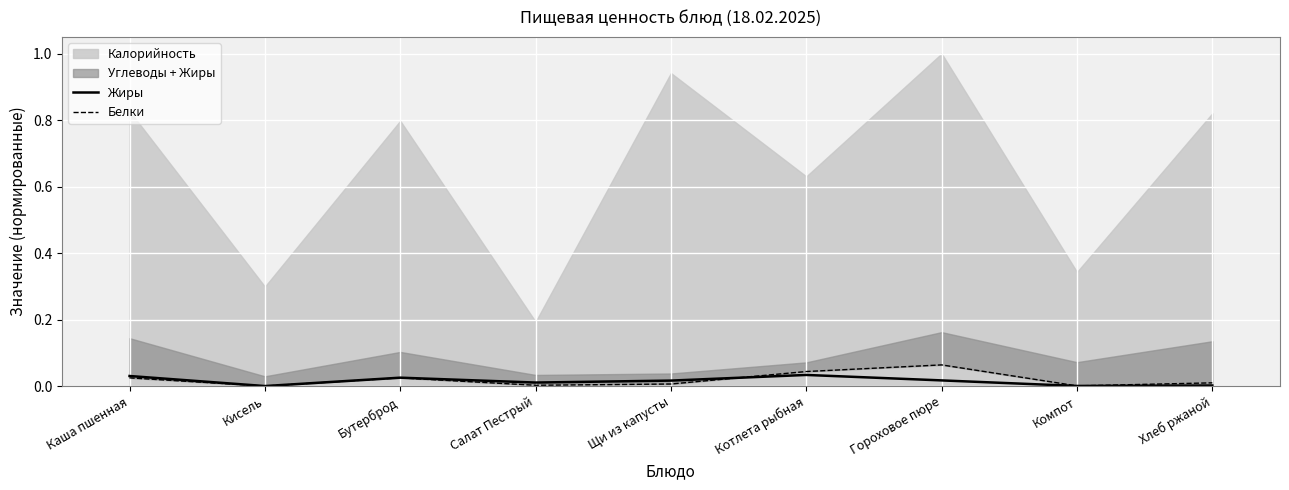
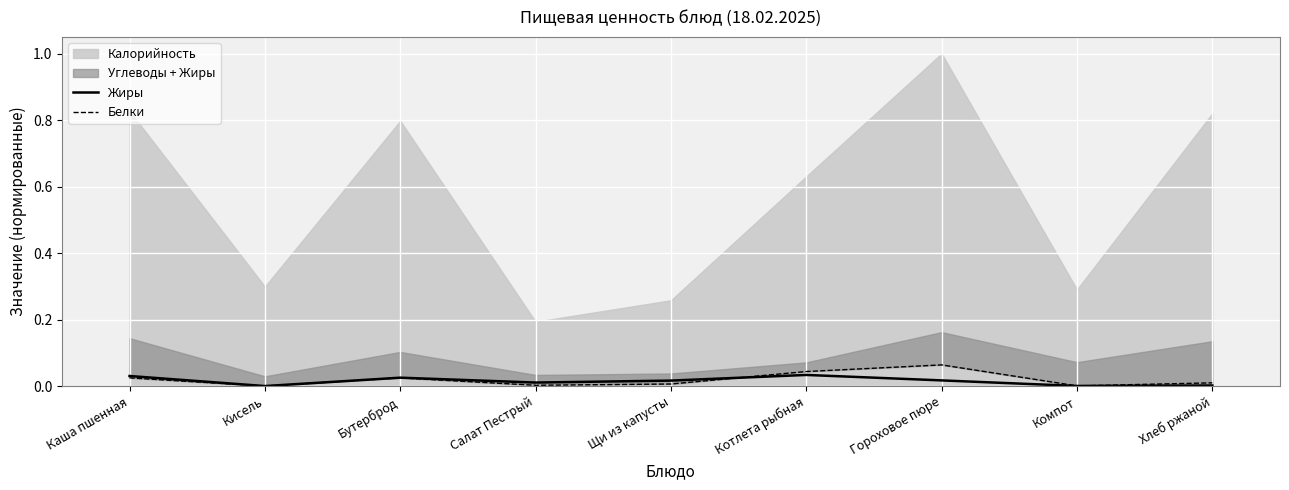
  {
    "Калорийность": {
      "Кисель": 0.30,
      "Бутерброд": 0.80,
      "Салат Пестрый": 0.19,
-     "Щи из капусты": 0.94,
+     "Щи из капусты": 0.26,
      "Котлета рыбная": 0.63,
      "Гороховое пюре": 1.00,
-     "Компот": 0.34,
+     "Компот": 0.29,
      "Хлеб ржаной": 0.82
    },
    "Углеводы + Жиры": {
      "Кисель": 0.03
    }
  }
